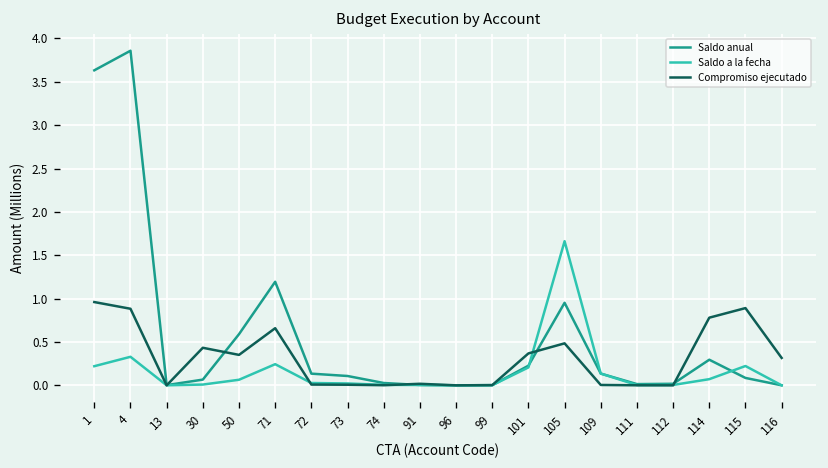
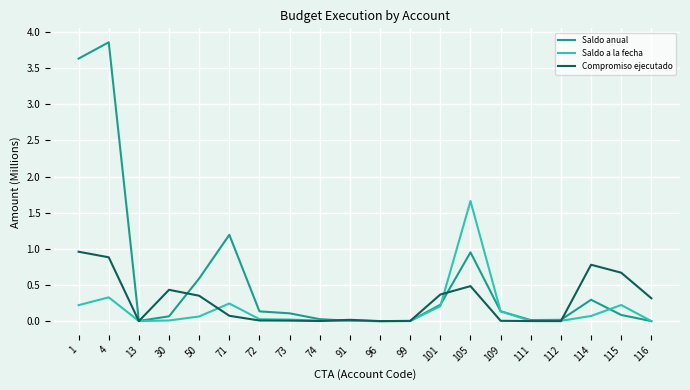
  {
    "Compromiso ejecutado": {
      "1": 1.0,
      "4": 0.9,
      "30": 0.4,
      "50": 0.4,
-     "71": 0.7,
+     "71": 0.1,
      "101": 0.4,
      "105": 0.5,
      "109": 0.0,
      "114": 0.8,
-     "115": 0.9,
+     "115": 0.7,
      "116": 0.3
    }
  }
